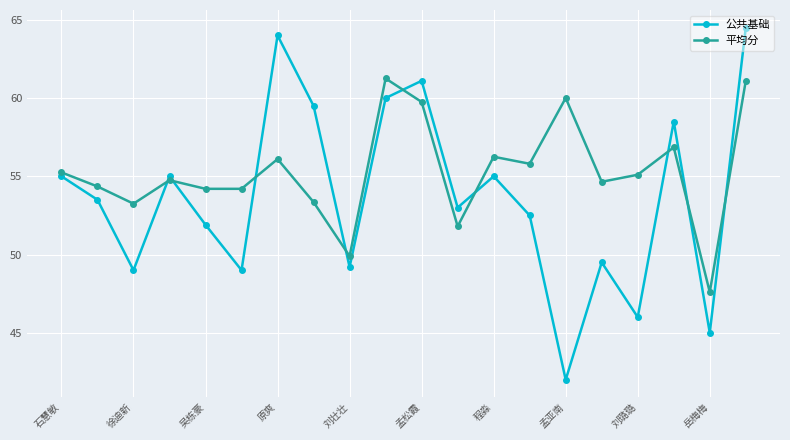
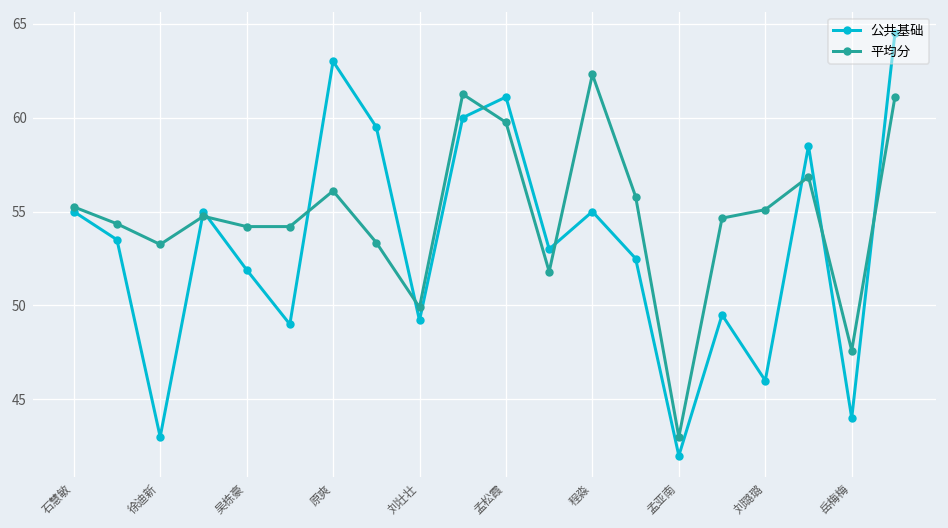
  {
    "公共基础": {
      "石慧敏": 55,
-     "徐迪新": 49,
+     "徐迪新": 43,
      "吴栋豪": 52,
-     "原爽": 64,
+     "原爽": 63,
      "刘壮壮": 49.2,
      "孟松霞": 61,
      "程淼": 55,
      "孟亚南": 42,
      "刘璐璐": 46,
-     "岳梅梅": 45
+     "岳梅梅": 44
    },
    "平均分": {
      "石慧敏": 55.3,
      "徐迪新": 53.3,
      "吴栋豪": 54.2,
      "原爽": 56.1,
      "刘壮壮": 49.9,
      "孟松霞": 59.8,
-     "程淼": 56.3,
-     "孟亚南": 60,
+     "程淼": 62.3,
+     "孟亚南": 43,
      "刘璐璐": 55.1,
      "岳梅梅": 47.6
    }
  }
